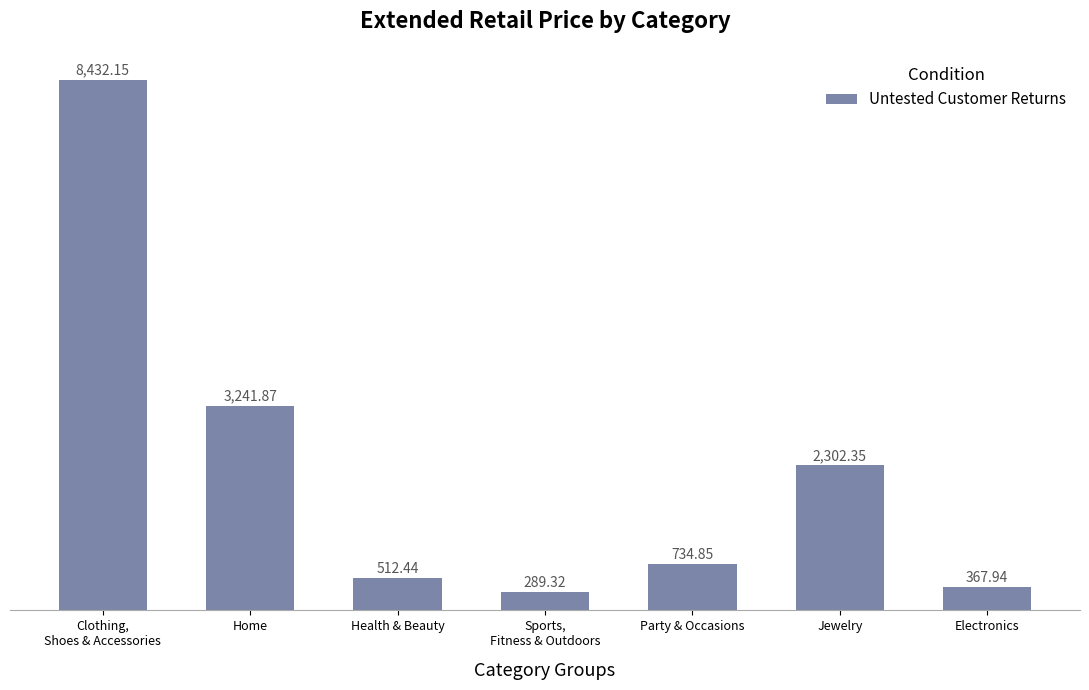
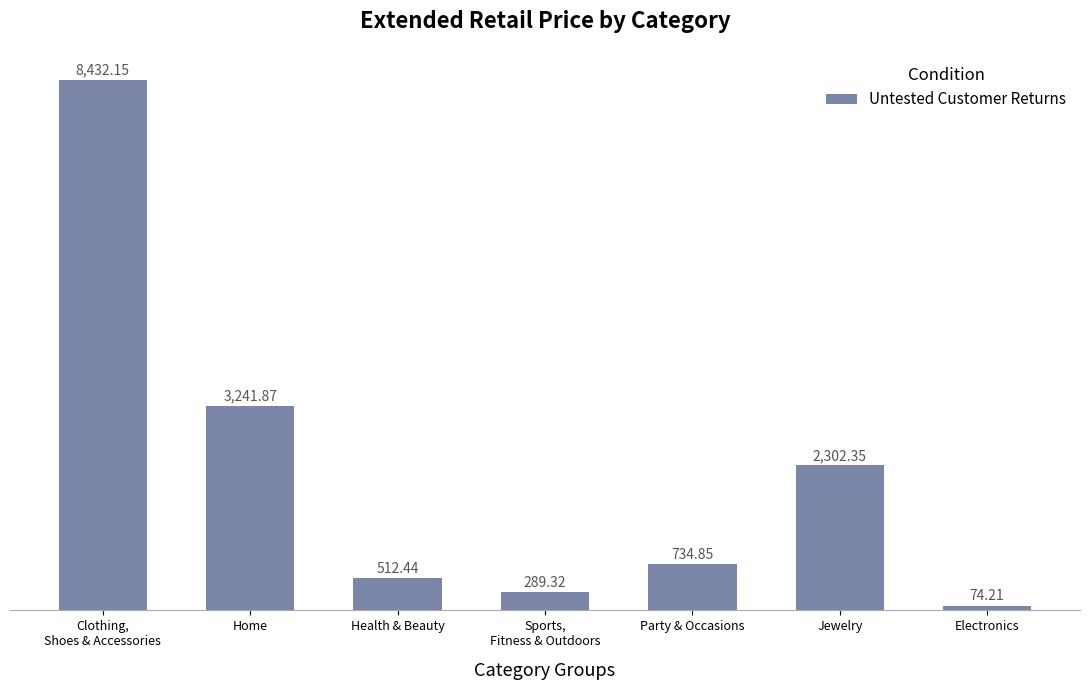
  {
    "Clothing, Shoes & Accessories": "8,432.15",
    "Home": "3,241.87",
    "Health & Beauty": "512.44",
    "Sports, Fitness & Outdoors": "289.32",
    "Party & Occasions": "734.85",
    "Jewelry": "2,302.35",
-   "Electronics": "367.94"
+   "Electronics": "74.21"
  }
